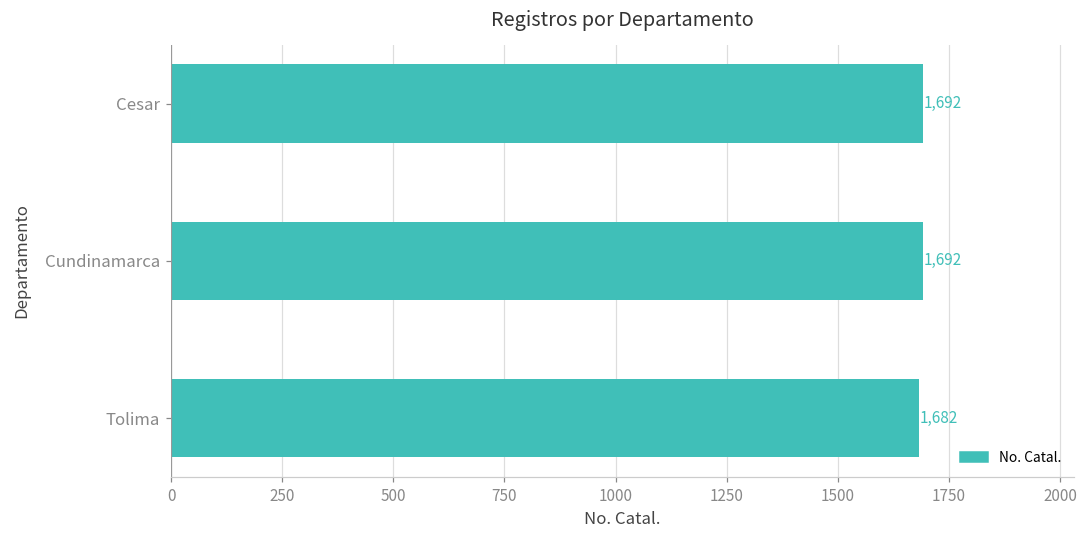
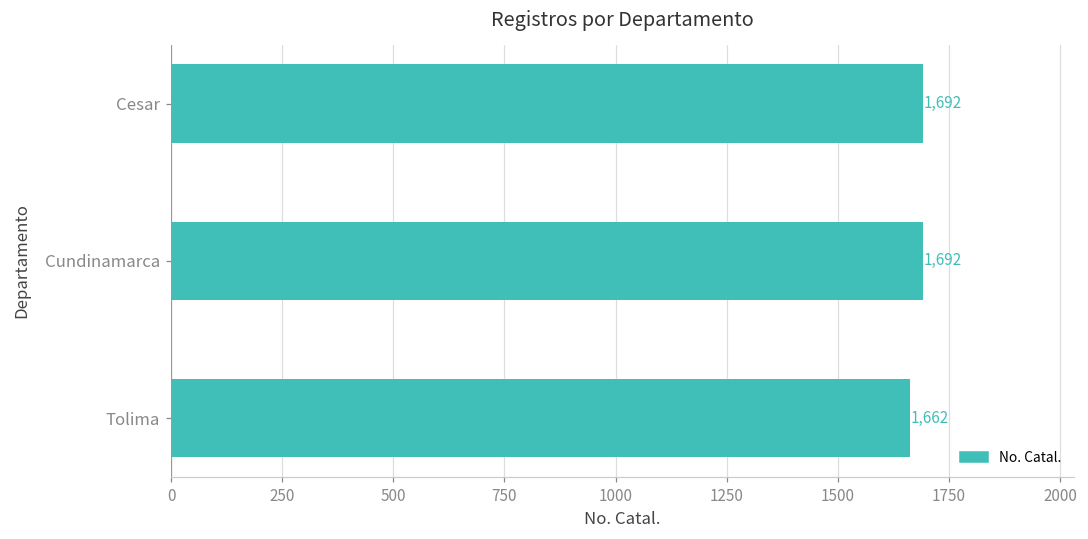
  {
    "Cesar": "1,692",
    "Cundinamarca": "1,692",
-   "Tolima": "1,682"
+   "Tolima": "1,662"
  }
